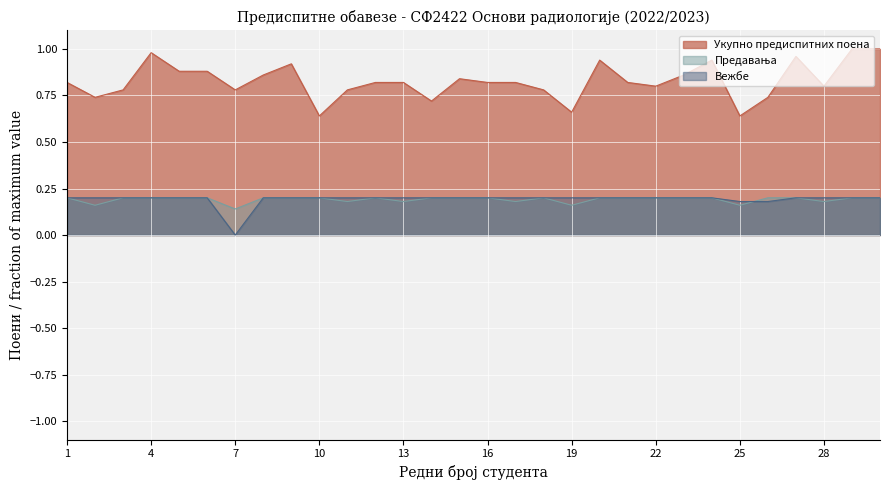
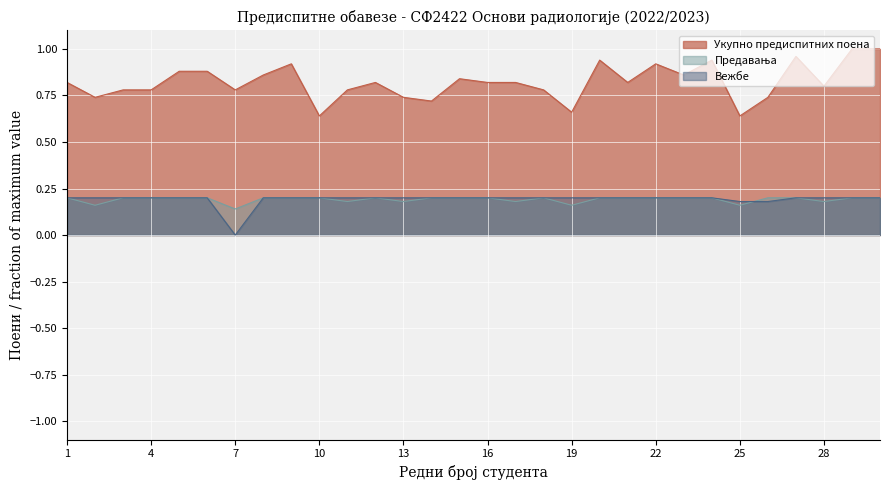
  {
    "Укупно предиспитних поена": {
      "1": 0.82,
-     "4": 0.98,
+     "4": 0.78,
      "7": 0.78,
      "10": 0.64,
-     "13": 0.82,
+     "13": 0.74,
      "16": 0.82,
      "19": 0.66,
-     "22": 0.80,
+     "22": 0.92,
      "25": 0.64,
      "28": 0.80
    }
  }
